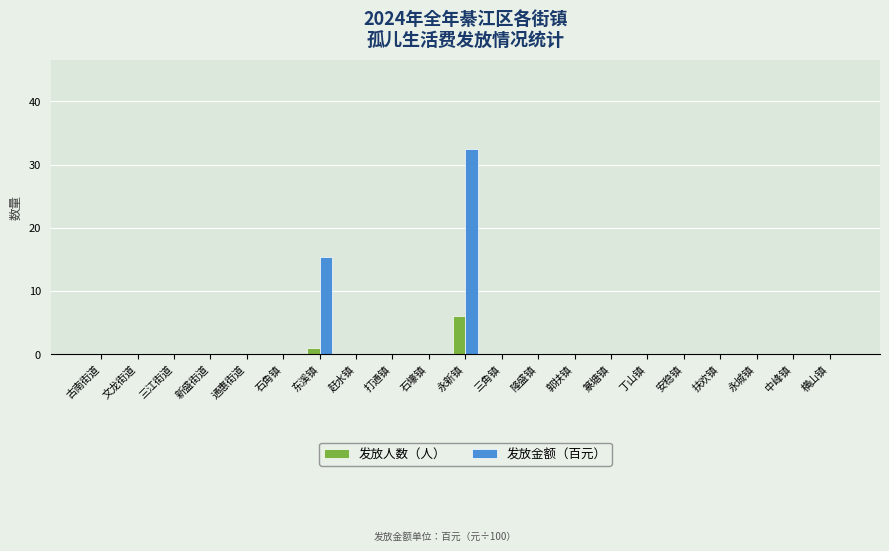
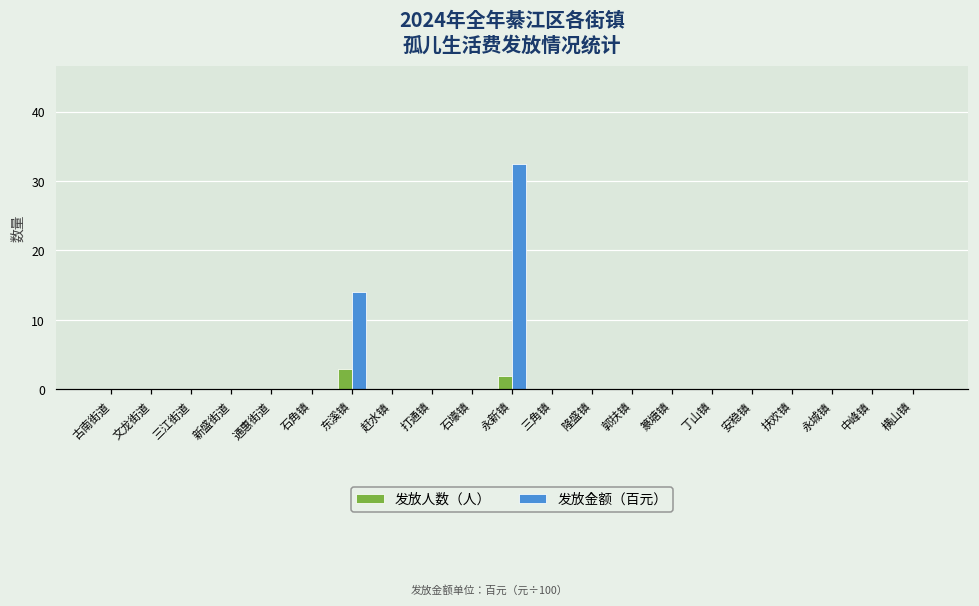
  {
    "发放人数（人）": {
      "古南街道": 0,
      "文龙街道": 0,
      "三江街道": 0,
      "新盛街道": 0,
      "通惠街道": 0,
      "石角镇": 0,
-     "东溪镇": 1,
+     "东溪镇": 3,
      "赶水镇": 0,
      "打通镇": 0,
      "石壕镇": 0,
-     "永新镇": 6,
+     "永新镇": 2,
      "三角镇": 0,
      "隆盛镇": 0,
      "郭扶镇": 0,
      "篆塘镇": 0,
      "丁山镇": 0,
      "安稳镇": 0,
      "扶欢镇": 0,
      "永城镇": 0,
      "中峰镇": 0,
      "横山镇": 0
    },
    "发放金额（百元）": {
      "古南街道": 0,
      "文龙街道": 0,
      "三江街道": 0,
      "新盛街道": 0,
      "通惠街道": 0,
      "石角镇": 0,
-     "东溪镇": 15,
+     "东溪镇": 14,
      "赶水镇": 0,
      "打通镇": 0,
      "石壕镇": 0,
      "永新镇": 33,
      "三角镇": 0,
      "隆盛镇": 0,
      "郭扶镇": 0,
      "篆塘镇": 0,
      "丁山镇": 0,
      "安稳镇": 0,
      "扶欢镇": 0,
      "永城镇": 0,
      "中峰镇": 0,
      "横山镇": 0
    }
  }
